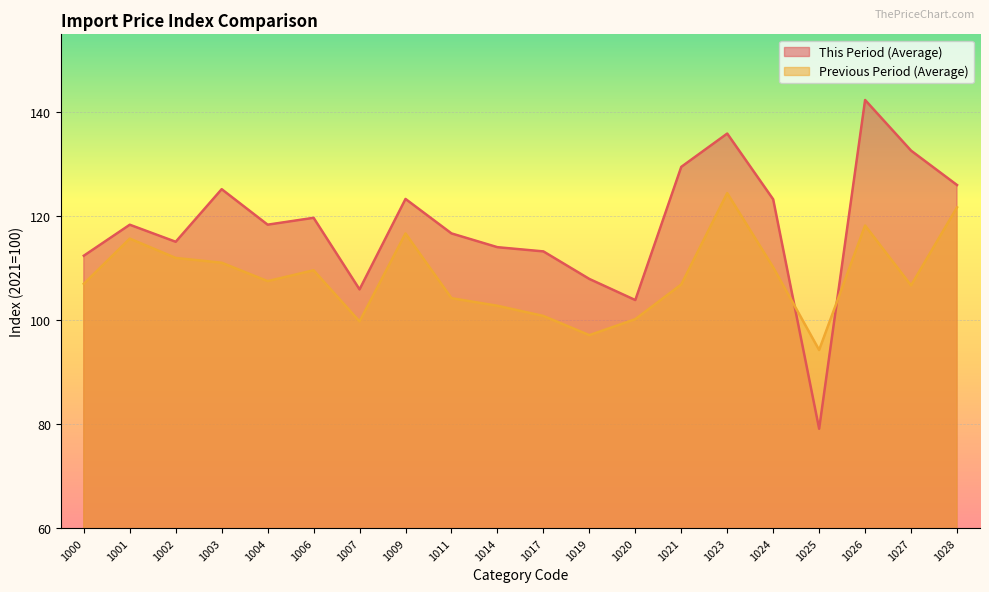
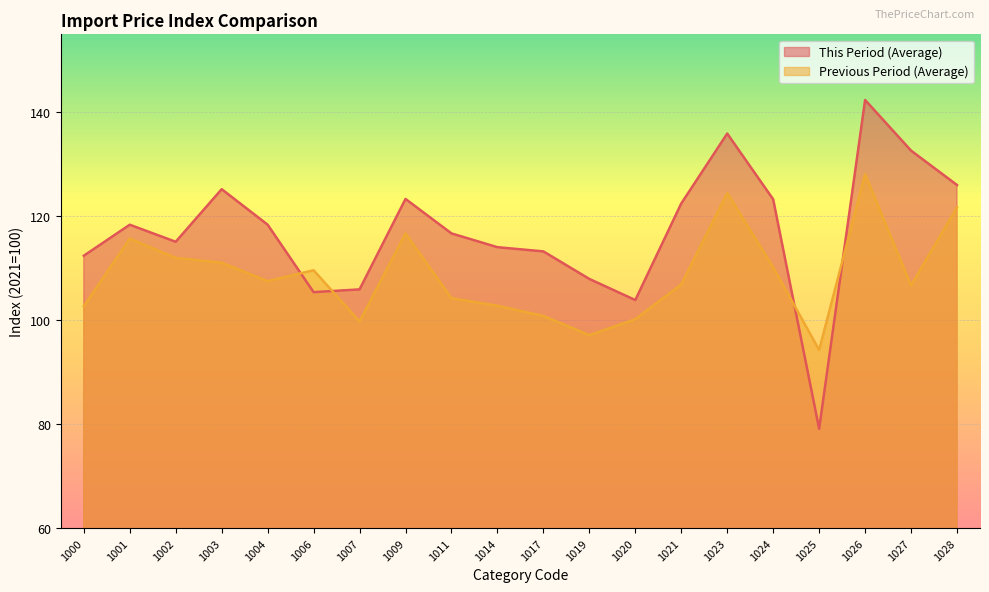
  {
    "This Period (Average)": {
      "1000": 112,
      "1001": 118,
      "1002": 115,
      "1003": 125,
      "1004": 118,
-     "1006": 120,
+     "1006": 105,
      "1007": 106,
      "1009": 123,
      "1011": 117,
      "1014": 114,
      "1017": 113,
      "1019": 108,
      "1020": 104,
-     "1021": 130,
+     "1021": 122,
      "1023": 136,
      "1024": 123,
      "1025": 79,
      "1026": 142,
      "1027": 133,
      "1028": 126
    },
    "Previous Period (Average)": {
-     "1000": 107,
+     "1000": 103,
      "1001": 116,
      "1002": 112,
      "1003": 111,
      "1004": 108,
      "1006": 110,
      "1007": 100,
      "1009": 117,
      "1011": 104,
      "1014": 103,
      "1017": 101,
      "1019": 97,
      "1020": 100,
      "1021": 107,
      "1023": 124,
      "1024": 110,
      "1025": 94,
-     "1026": 118,
+     "1026": 128,
      "1027": 107,
      "1028": 122
    }
  }
